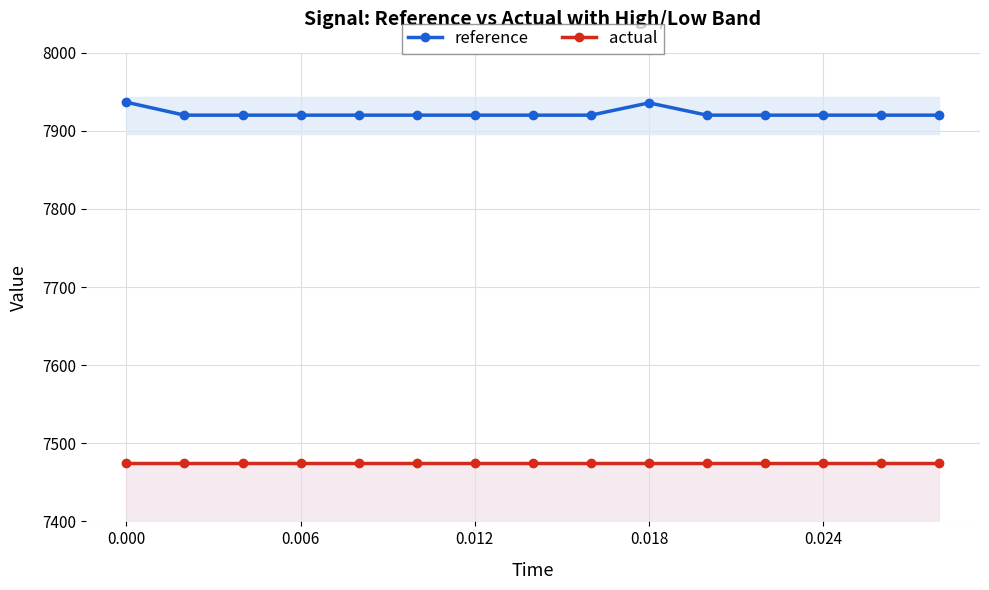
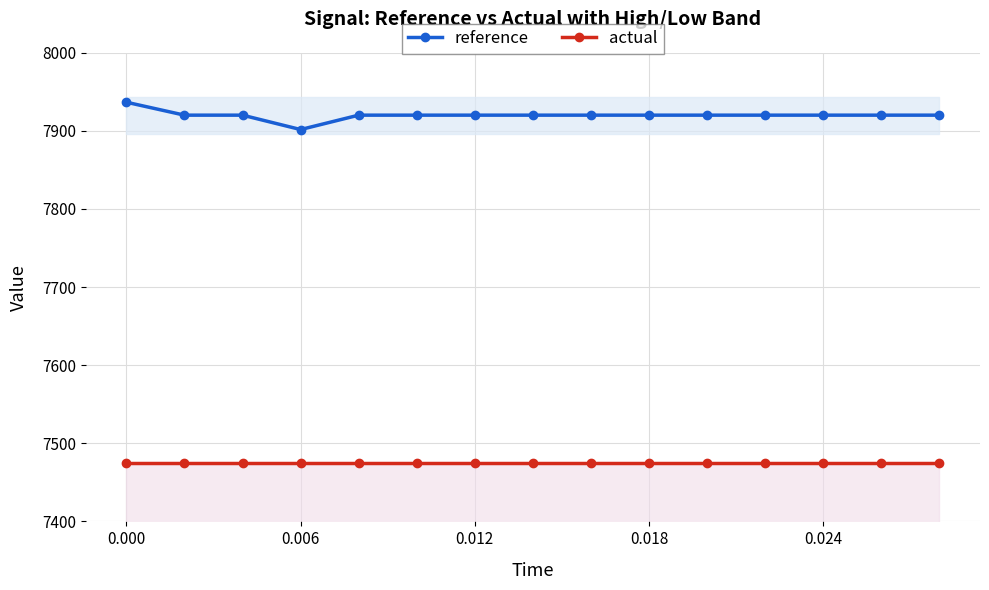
  {
    "reference": {
      "0.000": 7940,
-     "0.006": 7920,
+     "0.006": 7900,
      "0.012": 7920,
-     "0.018": 7940,
+     "0.018": 7920,
      "0.024": 7920
    },
    "actual": {
      "0.000": 7470,
      "0.006": 7470,
      "0.012": 7470,
      "0.018": 7470,
      "0.024": 7470
    }
  }
